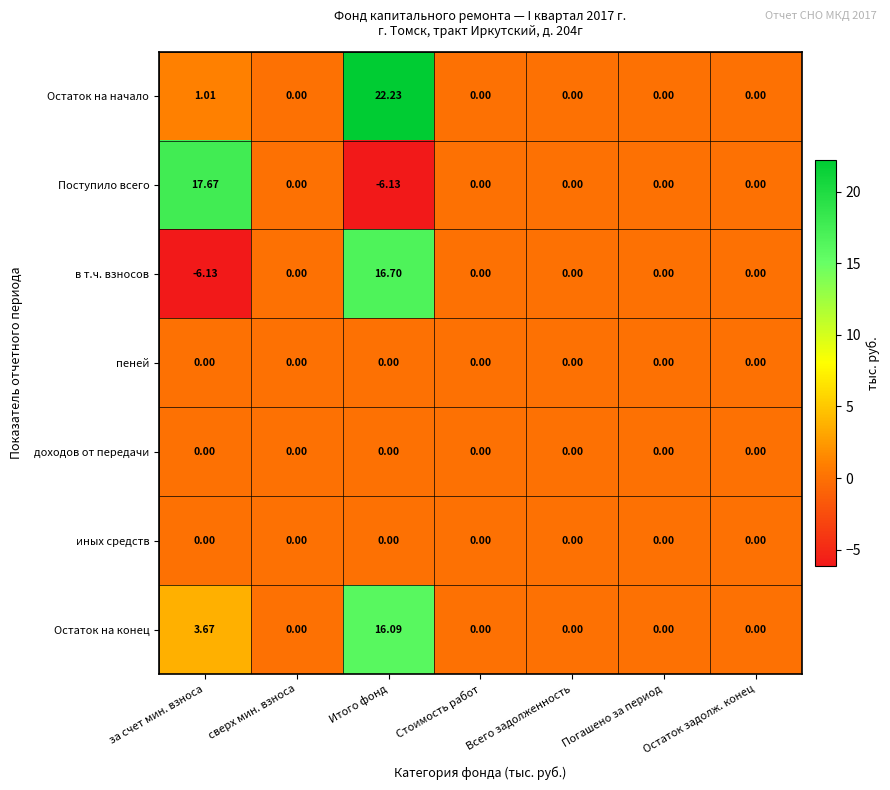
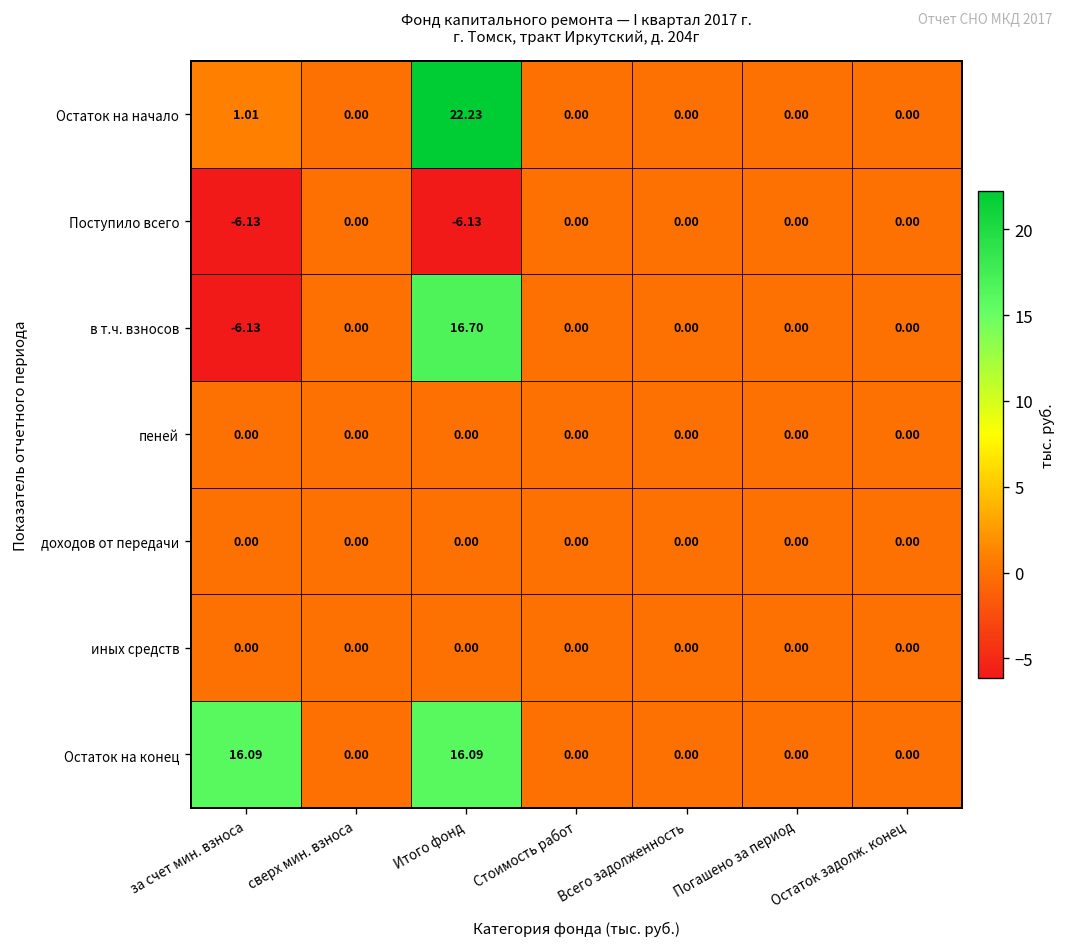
  {
    "Остаток на начало": {
      "за счет мин. взноса": 1.01,
      "сверх мин. взноса": 0.00,
      "Итого фонд": 22.23,
      "Стоимость работ": 0.00,
      "Всего задолженность": 0.00,
      "Погашено за период": 0.00,
      "Остаток задолж. конец": 0.00
    },
    "Поступило всего": {
-     "за счет мин. взноса": 17.67,
+     "за счет мин. взноса": -6.13,
      "сверх мин. взноса": 0.00,
      "Итого фонд": -6.13,
      "Стоимость работ": 0.00,
      "Всего задолженность": 0.00,
      "Погашено за период": 0.00,
      "Остаток задолж. конец": 0.00
    },
    "в т.ч. взносов": {
      "за счет мин. взноса": -6.13,
      "сверх мин. взноса": 0.00,
      "Итого фонд": 16.70,
      "Стоимость работ": 0.00,
      "Всего задолженность": 0.00,
      "Погашено за период": 0.00,
      "Остаток задолж. конец": 0.00
    },
    "пеней": {
      "за счет мин. взноса": 0.00,
      "сверх мин. взноса": 0.00,
      "Итого фонд": 0.00,
      "Стоимость работ": 0.00,
      "Всего задолженность": 0.00,
      "Погашено за период": 0.00,
      "Остаток задолж. конец": 0.00
    },
    "доходов от передачи": {
      "за счет мин. взноса": 0.00,
      "сверх мин. взноса": 0.00,
      "Итого фонд": 0.00,
      "Стоимость работ": 0.00,
      "Всего задолженность": 0.00,
      "Погашено за период": 0.00,
      "Остаток задолж. конец": 0.00
    },
    "иных средств": {
      "за счет мин. взноса": 0.00,
      "сверх мин. взноса": 0.00,
      "Итого фонд": 0.00,
      "Стоимость работ": 0.00,
      "Всего задолженность": 0.00,
      "Погашено за период": 0.00,
      "Остаток задолж. конец": 0.00
    },
    "Остаток на конец": {
-     "за счет мин. взноса": 3.67,
+     "за счет мин. взноса": 16.09,
      "сверх мин. взноса": 0.00,
      "Итого фонд": 16.09,
      "Стоимость работ": 0.00,
      "Всего задолженность": 0.00,
      "Погашено за период": 0.00,
      "Остаток задолж. конец": 0.00
    }
  }
